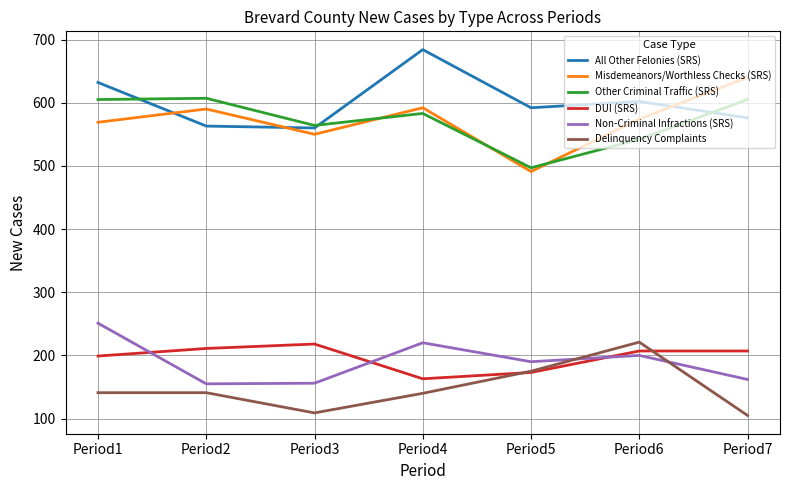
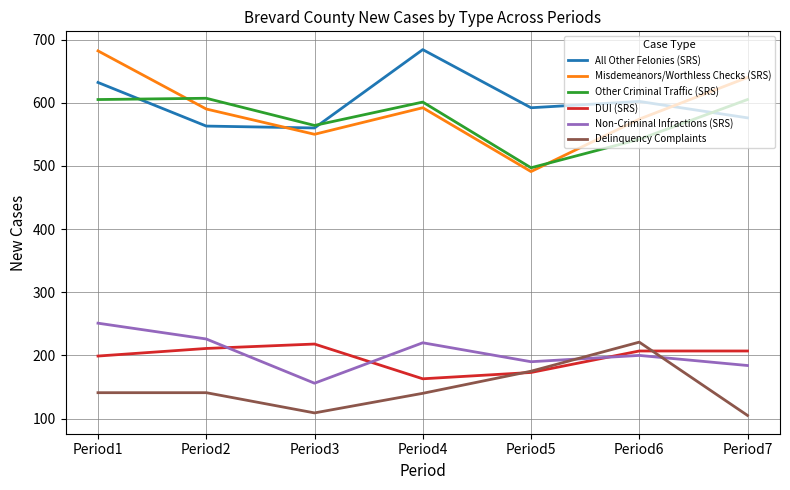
  {
    "All Other Felonies (SRS)": {
      "Period1": 630,
      "Period2": 560,
      "Period3": 560,
      "Period4": 680,
      "Period5": 590
    },
    "Misdemeanors/Worthless Checks (SRS)": {
-     "Period1": 570,
+     "Period1": 680,
      "Period2": 590,
      "Period3": 550,
      "Period4": 590,
      "Period5": 490
    },
    "Other Criminal Traffic (SRS)": {
      "Period1": 610,
      "Period2": 610,
      "Period3": 560,
-     "Period4": 580,
+     "Period4": 600,
      "Period5": 500
    },
    "DUI (SRS)": {
      "Period1": 200,
      "Period2": 210,
      "Period3": 220,
      "Period4": 160,
      "Period6": 210,
      "Period7": 210
    },
    "Non-Criminal Infractions (SRS)": {
      "Period1": 250,
-     "Period2": 160,
+     "Period2": 230,
      "Period3": 160,
      "Period4": 220,
      "Period5": 190,
      "Period6": 200,
-     "Period7": 160
+     "Period7": 180
    },
    "Delinquency Complaints": {
      "Period1": 140,
      "Period2": 140,
      "Period3": 110,
      "Period4": 140,
      "Period6": 220,
      "Period7": 110
    }
  }
